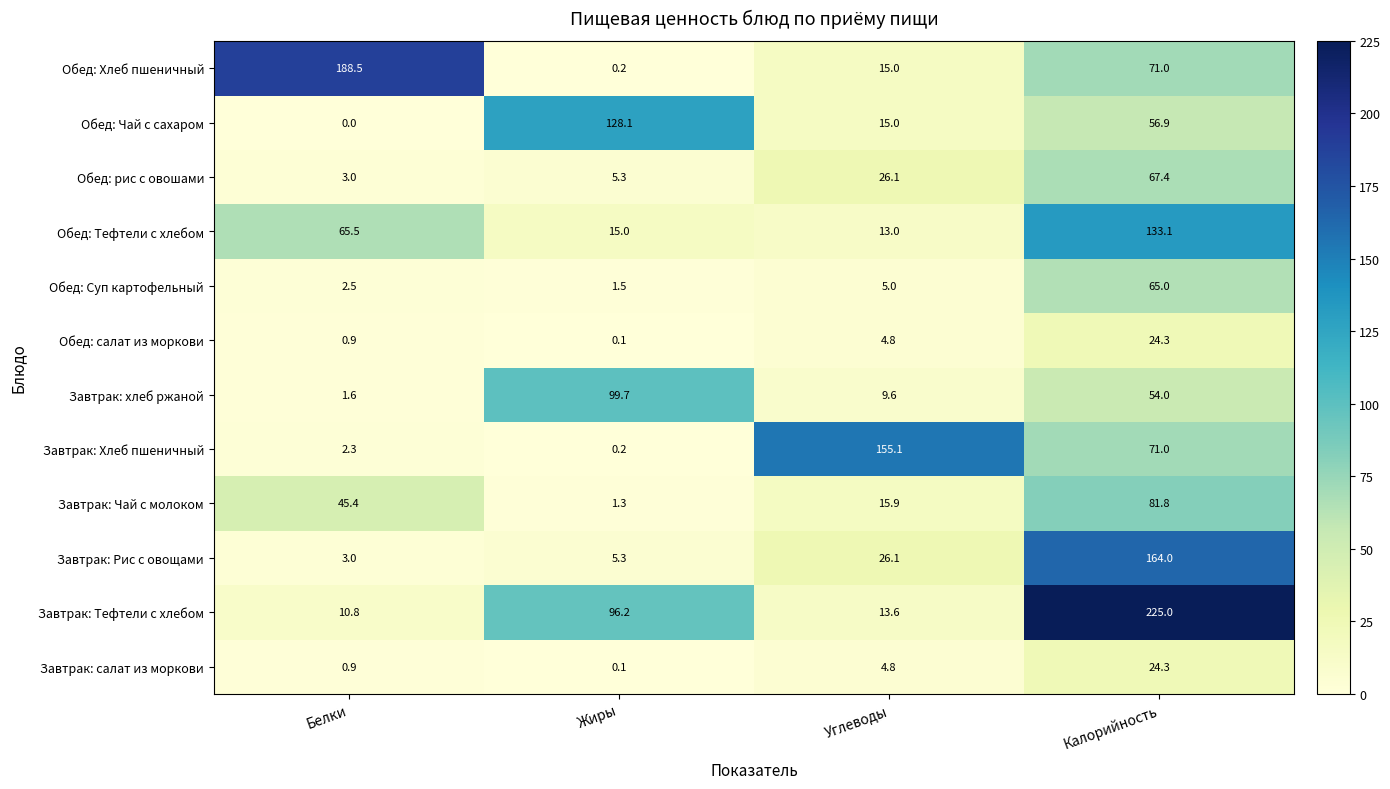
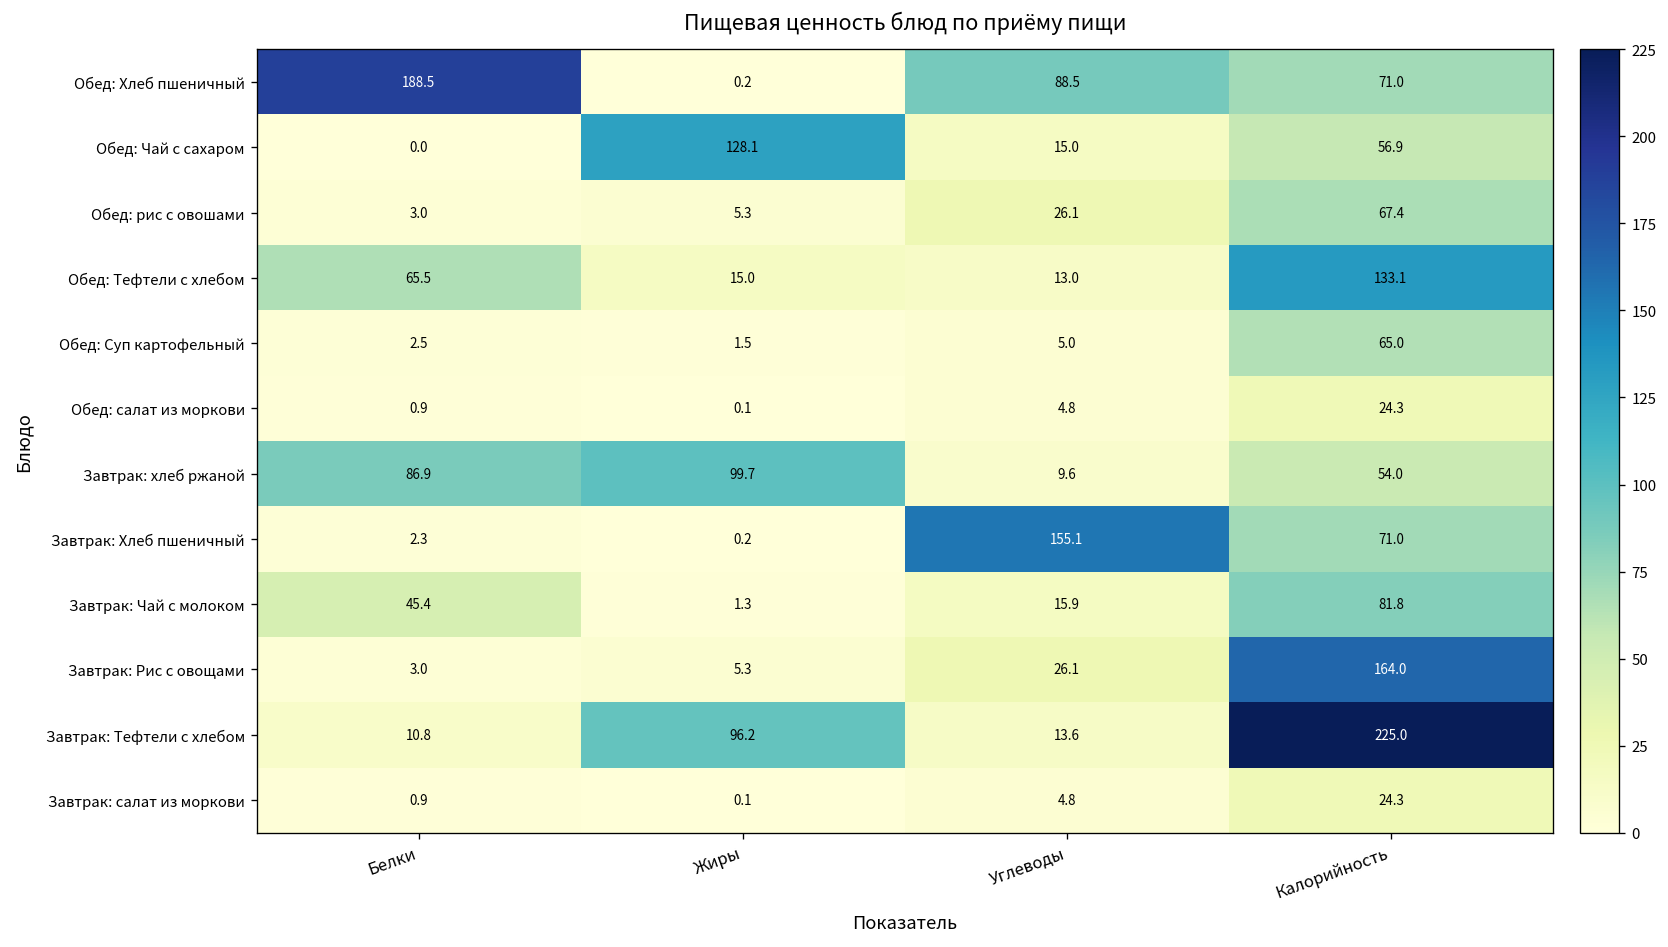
  {
    "Обед: Хлеб пшеничный": {
      "Белки": 188.5,
      "Жиры": 0.2,
-     "Углеводы": 15.0,
+     "Углеводы": 88.5,
      "Калорийность": 71.0
    },
    "Обед: Чай с сахаром": {
      "Белки": 0.0,
      "Жиры": 128.1,
      "Углеводы": 15.0,
      "Калорийность": 56.9
    },
    "Обед: рис с овошами": {
      "Белки": 3.0,
      "Жиры": 5.3,
      "Углеводы": 26.1,
      "Калорийность": 67.4
    },
    "Обед: Тефтели c хлебом": {
      "Белки": 65.5,
      "Жиры": 15.0,
      "Углеводы": 13.0,
      "Калорийность": 133.1
    },
    "Обед: Суп картофельный": {
      "Белки": 2.5,
      "Жиры": 1.5,
      "Углеводы": 5.0,
      "Калорийность": 65.0
    },
    "Обед: салат из моркови": {
      "Белки": 0.9,
      "Жиры": 0.1,
      "Углеводы": 4.8,
      "Калорийность": 24.3
    },
    "Завтрак: хлеб ржаной": {
-     "Белки": 1.6,
+     "Белки": 86.9,
      "Жиры": 99.7,
      "Углеводы": 9.6,
      "Калорийность": 54.0
    },
    "Завтрак: Хлеб пшеничный": {
      "Белки": 2.3,
      "Жиры": 0.2,
      "Углеводы": 155.1,
      "Калорийность": 71.0
    },
    "Завтрак: Чай с молоком": {
      "Белки": 45.4,
      "Жиры": 1.3,
      "Углеводы": 15.9,
      "Калорийность": 81.8
    },
    "Завтрак: Рис с овощами": {
      "Белки": 3.0,
      "Жиры": 5.3,
      "Углеводы": 26.1,
      "Калорийность": 164.0
    },
    "Завтрак: Тефтели c хлебом": {
      "Белки": 10.8,
      "Жиры": 96.2,
      "Углеводы": 13.6,
      "Калорийность": 225.0
    },
    "Завтрак: салат из моркови": {
      "Белки": 0.9,
      "Жиры": 0.1,
      "Углеводы": 4.8,
      "Калорийность": 24.3
    }
  }
